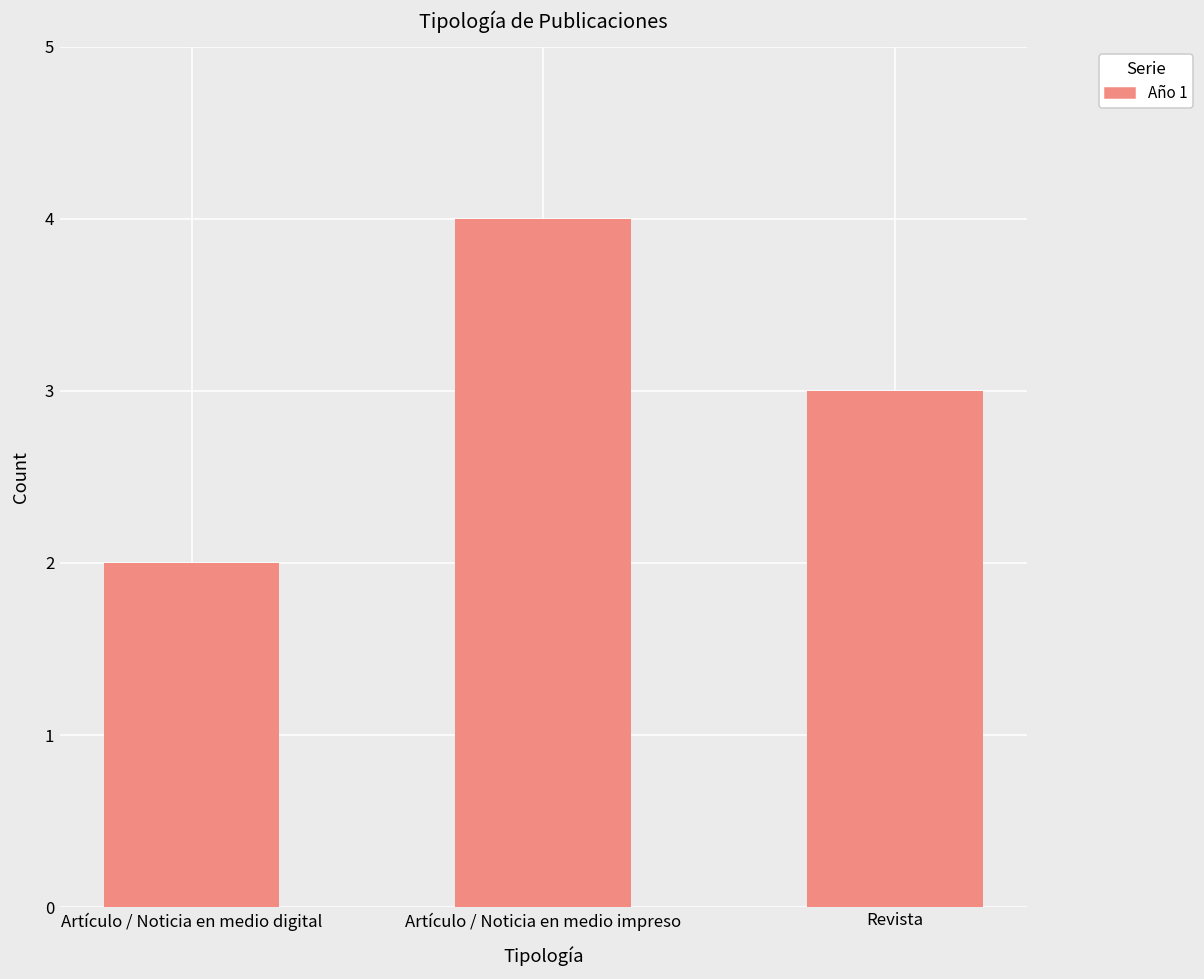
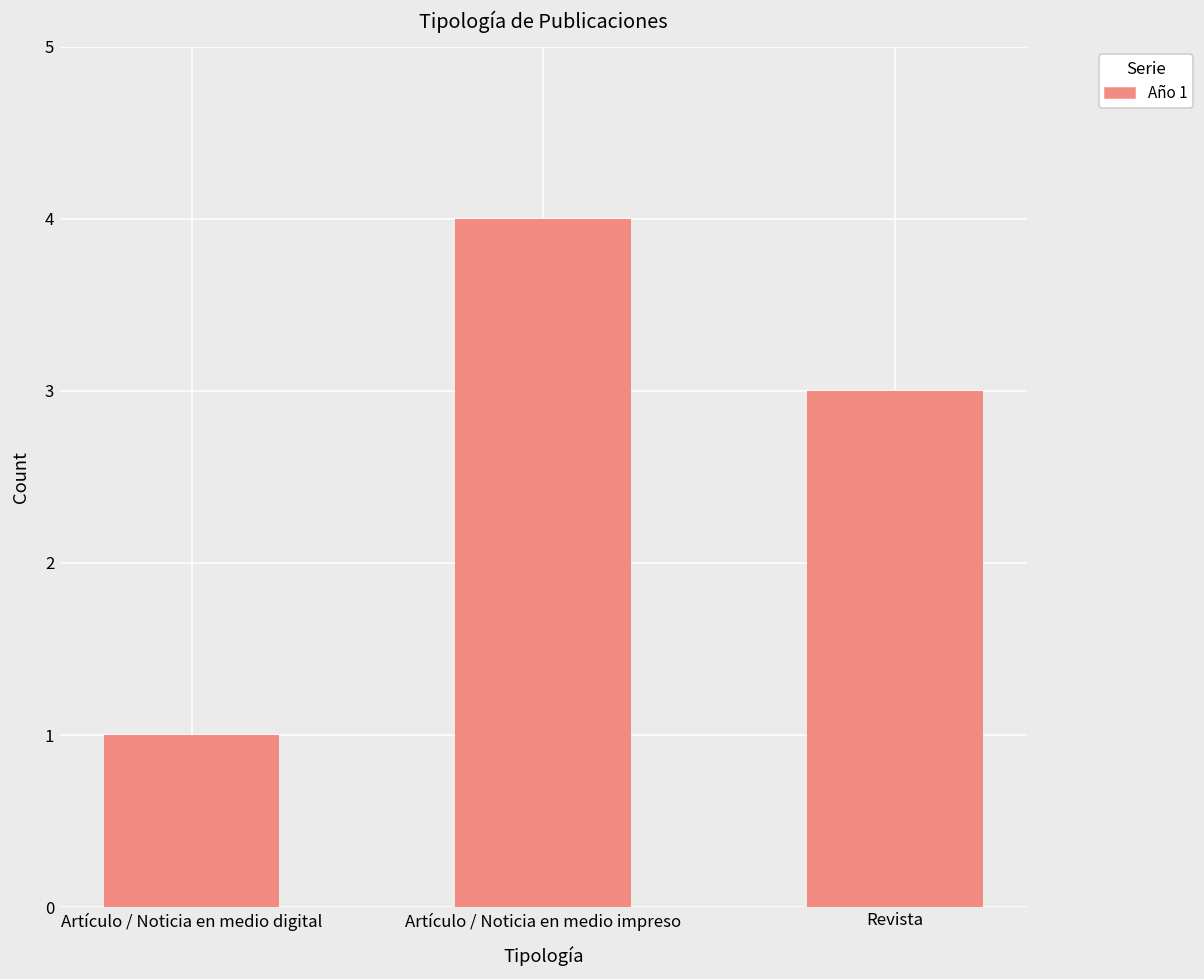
  {
-   "Artículo / Noticia en medio digital": 2,
+   "Artículo / Noticia en medio digital": 1,
    "Artículo / Noticia en medio impreso": 4,
    "Revista": 3
  }
